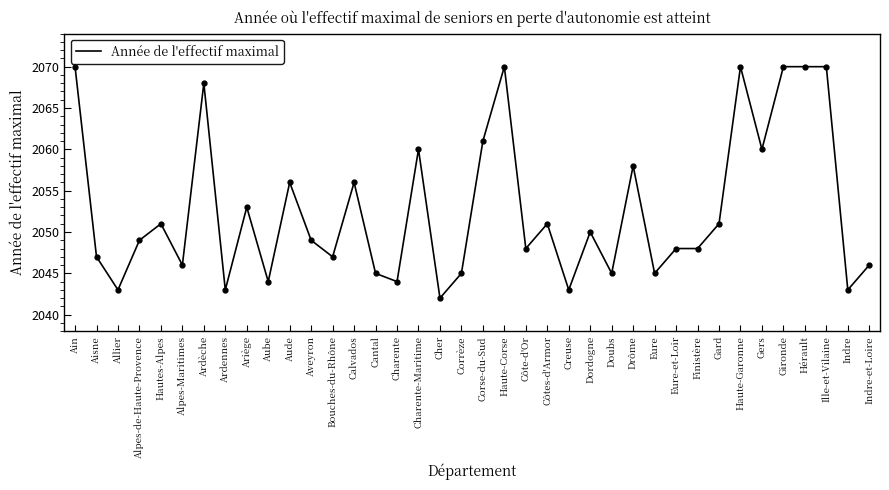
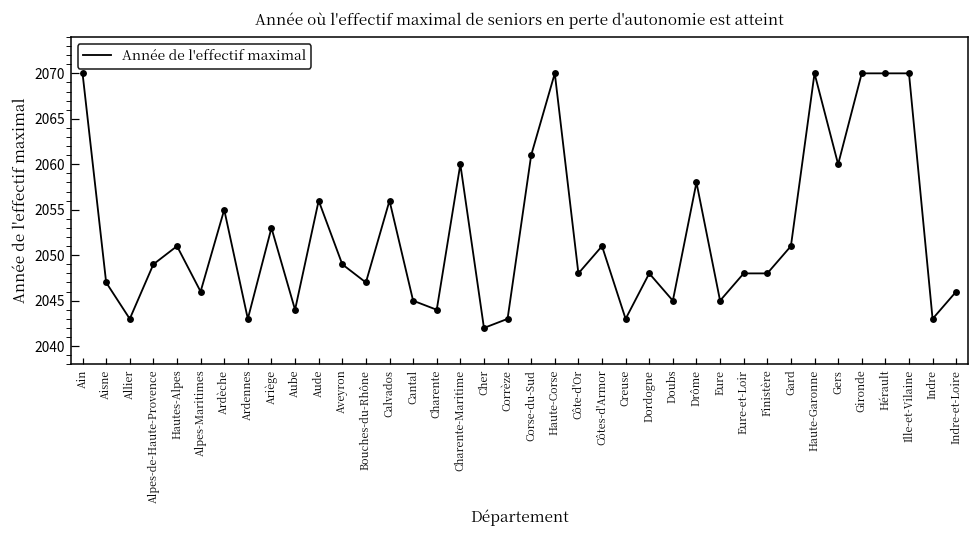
  {
    "Ain": 2070,
    "Aisne": 2047,
    "Allier": 2043,
    "Alpes-de-Haute-Provence": 2049,
    "Hautes-Alpes": 2051,
    "Alpes-Maritimes": 2046,
-   "Ardèche": 2068,
+   "Ardèche": 2055,
    "Ardennes": 2043,
    "Ariège": 2053,
    "Aube": 2044,
    "Aude": 2056,
    "Aveyron": 2049,
    "Bouches-du-Rhône": 2047,
    "Calvados": 2056,
    "Cantal": 2045,
    "Charente": 2044,
    "Charente-Maritime": 2060,
    "Cher": 2042,
-   "Corrèze": 2045,
+   "Corrèze": 2043,
    "Corse-du-Sud": 2061,
    "Haute-Corse": 2070,
    "Côte-d'Or": 2048,
    "Côtes-d'Armor": 2051,
    "Creuse": 2043,
-   "Dordogne": 2050,
+   "Dordogne": 2048,
    "Doubs": 2045,
    "Drôme": 2058,
    "Eure": 2045,
    "Eure-et-Loir": 2048,
    "Finistère": 2048,
    "Gard": 2051,
    "Haute-Garonne": 2070,
    "Gers": 2060,
    "Gironde": 2070,
    "Hérault": 2070,
    "Ille-et-Vilaine": 2070,
    "Indre": 2043,
    "Indre-et-Loire": 2046
  }
